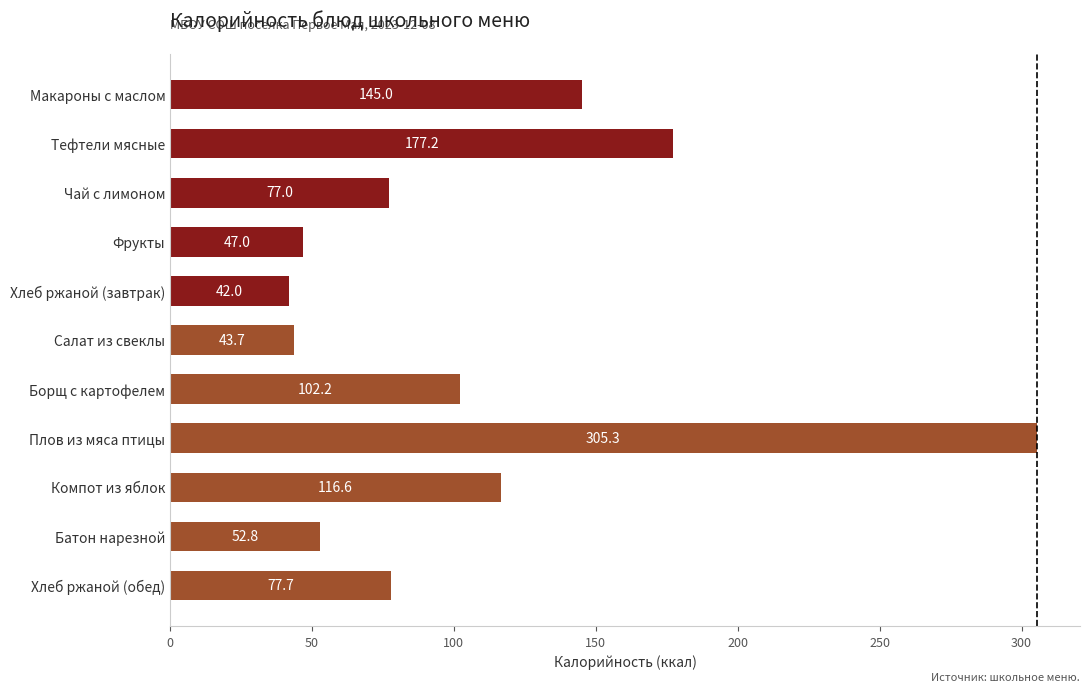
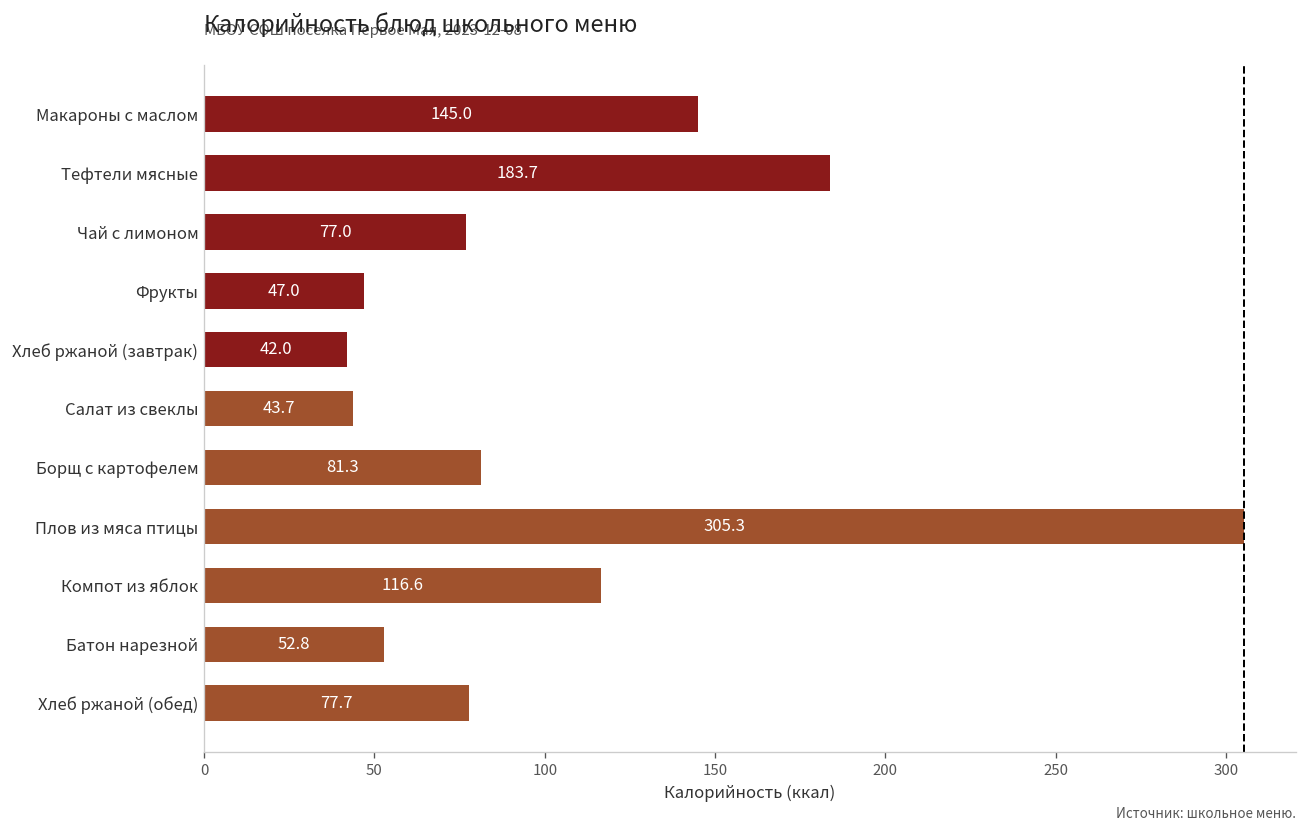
  {
    "Макароны с маслом": 145.0,
-   "Тефтели мясные": 177.2,
+   "Тефтели мясные": 183.7,
    "Чай с лимоном": 77.0,
    "Фрукты": 47.0,
    "Хлеб ржаной (завтрак)": 42.0,
    "Салат из свеклы": 43.7,
-   "Борщ с картофелем": 102.2,
+   "Борщ с картофелем": 81.3,
    "Плов из мяса птицы": 305.3,
    "Компот из яблок": 116.6,
    "Батон нарезной": 52.8,
    "Хлеб ржаной (обед)": 77.7
  }
